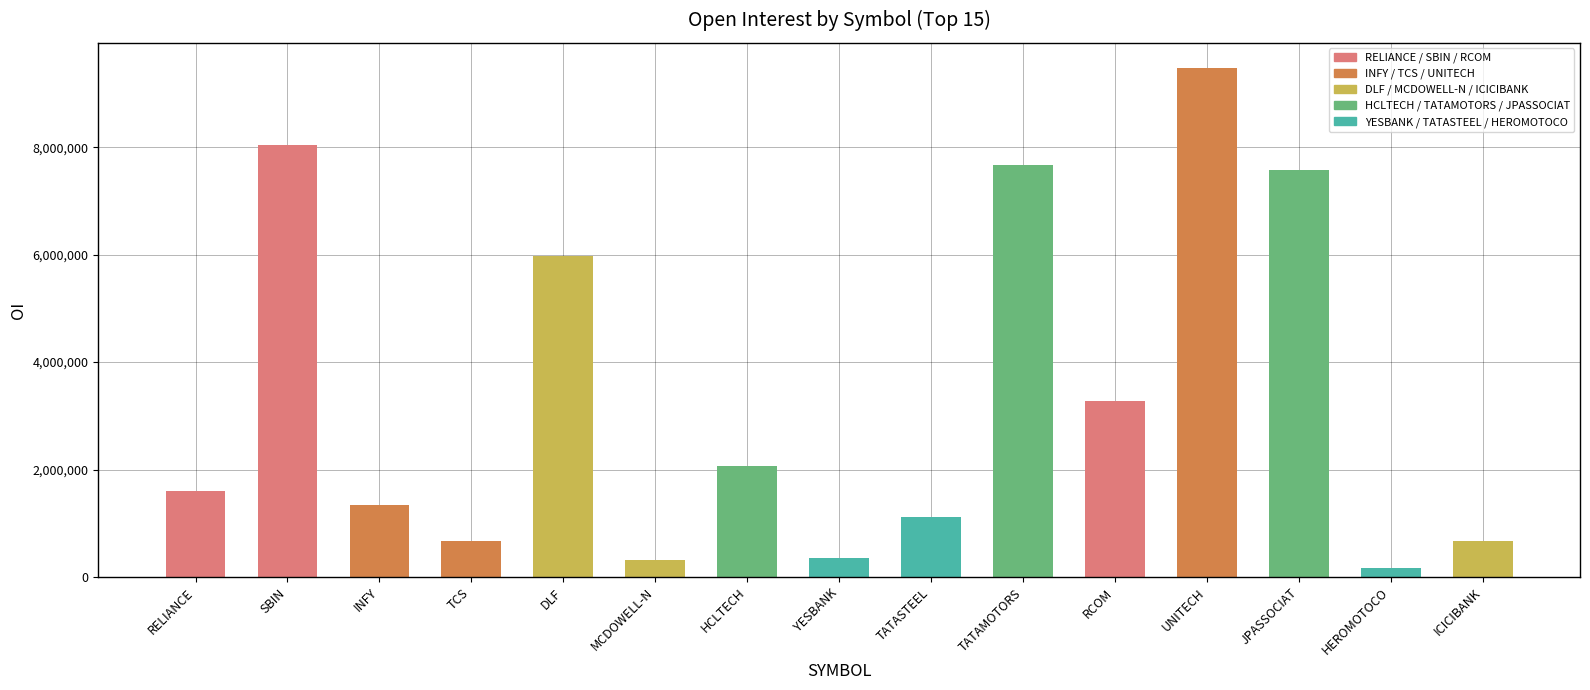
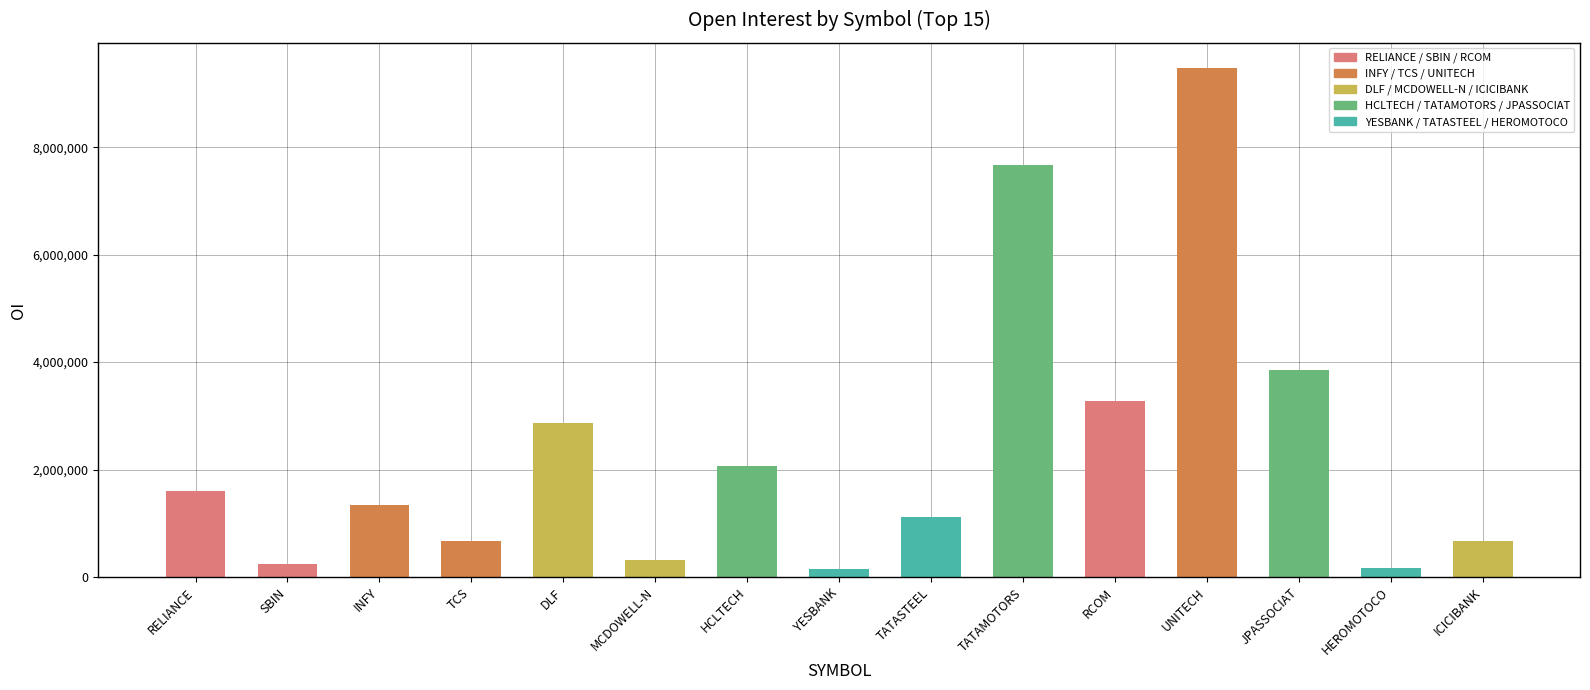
  {
    "RELIANCE": "1,600,000",
-   "SBIN": "8,000,000",
+   "SBIN": "200,000",
    "INFY": "1,300,000",
    "TCS": "700,000",
-   "DLF": "6,000,000",
+   "DLF": "2,900,000",
    "MCDOWELL-N": "300,000",
    "HCLTECH": "2,100,000",
-   "YESBANK": "300,000",
+   "YESBANK": "100,000",
    "TATASTEEL": "1,100,000",
    "TATAMOTORS": "7,700,000",
    "RCOM": "3,300,000",
    "UNITECH": "9,500,000",
-   "JPASSOCIAT": "7,600,000",
+   "JPASSOCIAT": "3,900,000",
    "HEROMOTOCO": "200,000",
    "ICICIBANK": "700,000"
  }
